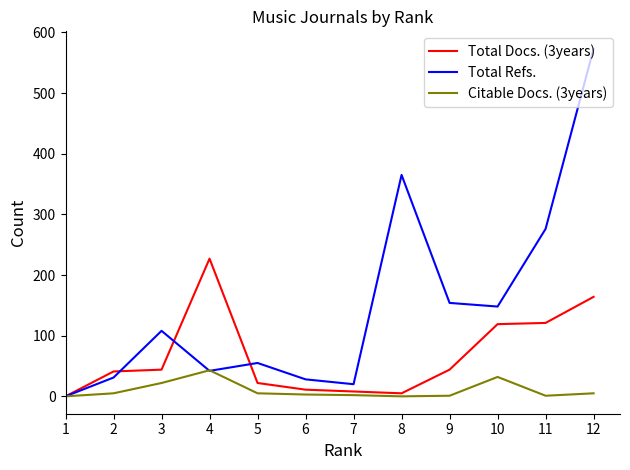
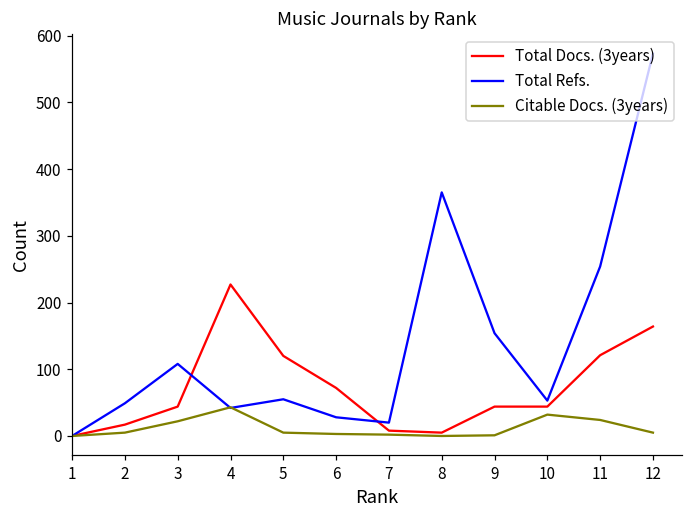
  {
    "Total Docs. (3years)": {
-     "2": 40,
+     "2": 20,
      "3": 40,
      "4": 230,
-     "5": 20,
-     "6": 10,
+     "5": 120,
+     "6": 70,
      "7": 10,
      "8": 10,
      "9": 40,
-     "10": 120,
+     "10": 40,
      "11": 120,
      "12": 160
    },
    "Total Refs.": {
-     "2": 30,
+     "2": 50,
      "3": 110,
      "5": 60,
      "6": 30,
      "7": 20,
      "8": 370,
      "9": 150,
-     "10": 150,
-     "11": 280
+     "10": 50,
+     "11": 250
    },
    "Citable Docs. (3years)": {
      "2": 10,
      "3": 20,
      "5": 10,
      "6": 0,
      "7": 0,
      "8": 0,
      "9": 0,
      "10": 30,
-     "11": 0,
+     "11": 20,
      "12": 10
    }
  }
